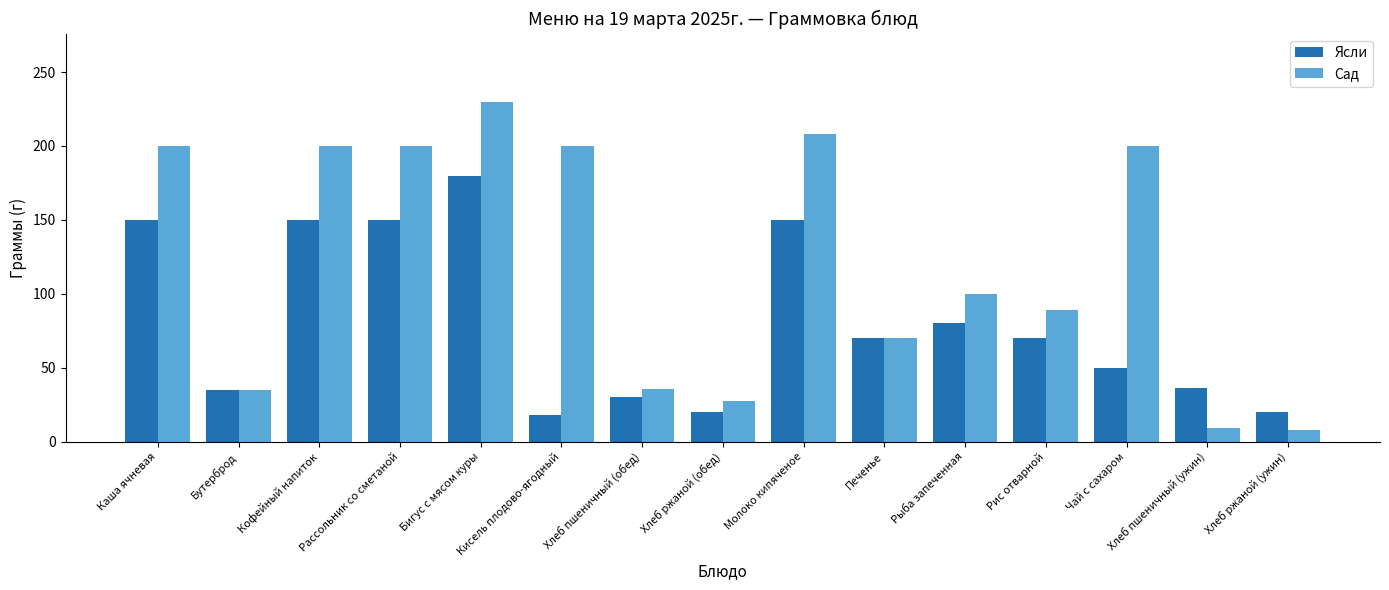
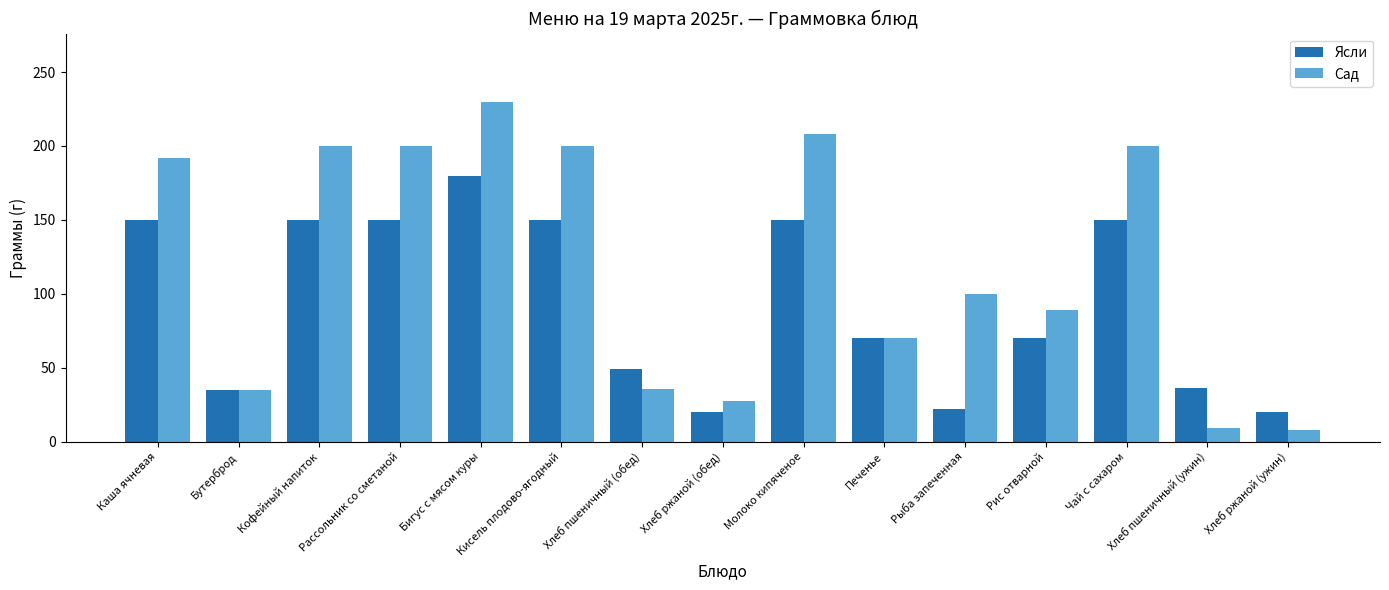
  {
    "Ясли": {
      "Каша ячневая": 150,
      "Бутерброд": 35,
      "Кофейный напиток": 150,
      "Рассольник со сметаной": 150,
      "Бигус с мясом куры": 180,
-     "Кисель плодово-ягодный": 18,
-     "Хлеб пшеничный (обед)": 30,
+     "Кисель плодово-ягодный": 150,
+     "Хлеб пшеничный (обед)": 49,
      "Хлеб ржаной (обед)": 20,
      "Молоко кипяченое": 150,
      "Печенье": 70,
-     "Рыба запеченная": 80,
+     "Рыба запеченная": 22,
      "Рис отварной": 70,
-     "Чай с сахаром": 50,
+     "Чай с сахаром": 150,
      "Хлеб пшеничный (ужин)": 36,
      "Хлеб ржаной (ужин)": 20
    },
    "Сад": {
-     "Каша ячневая": 200,
+     "Каша ячневая": 192,
      "Бутерброд": 35,
      "Кофейный напиток": 200,
      "Рассольник со сметаной": 200,
      "Бигус с мясом куры": 230,
      "Кисель плодово-ягодный": 200,
      "Хлеб пшеничный (обед)": 36,
      "Хлеб ржаной (обед)": 28,
      "Молоко кипяченое": 208,
      "Печенье": 70,
      "Рыба запеченная": 100,
      "Рис отварной": 89,
      "Чай с сахаром": 200,
      "Хлеб пшеничный (ужин)": 9,
      "Хлеб ржаной (ужин)": 8
    }
  }
